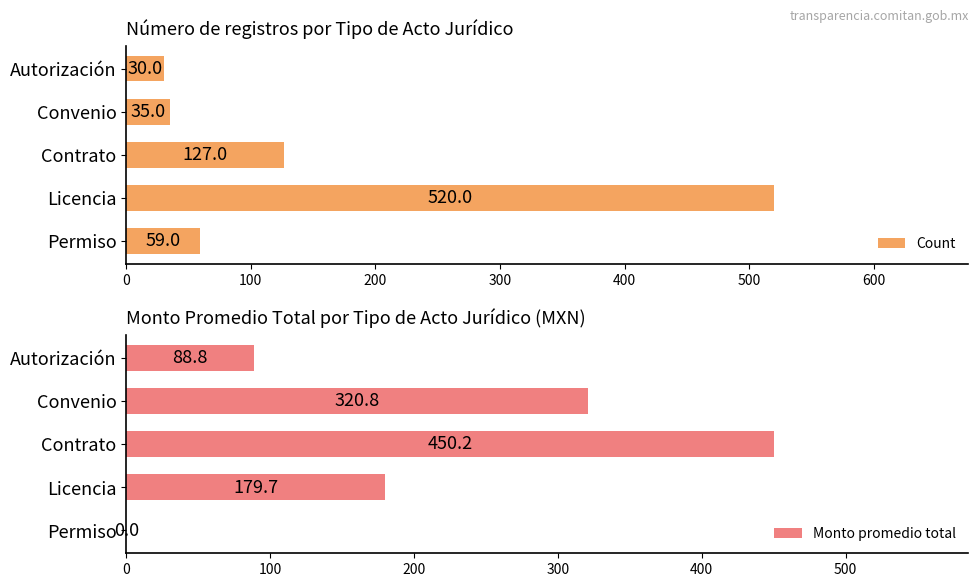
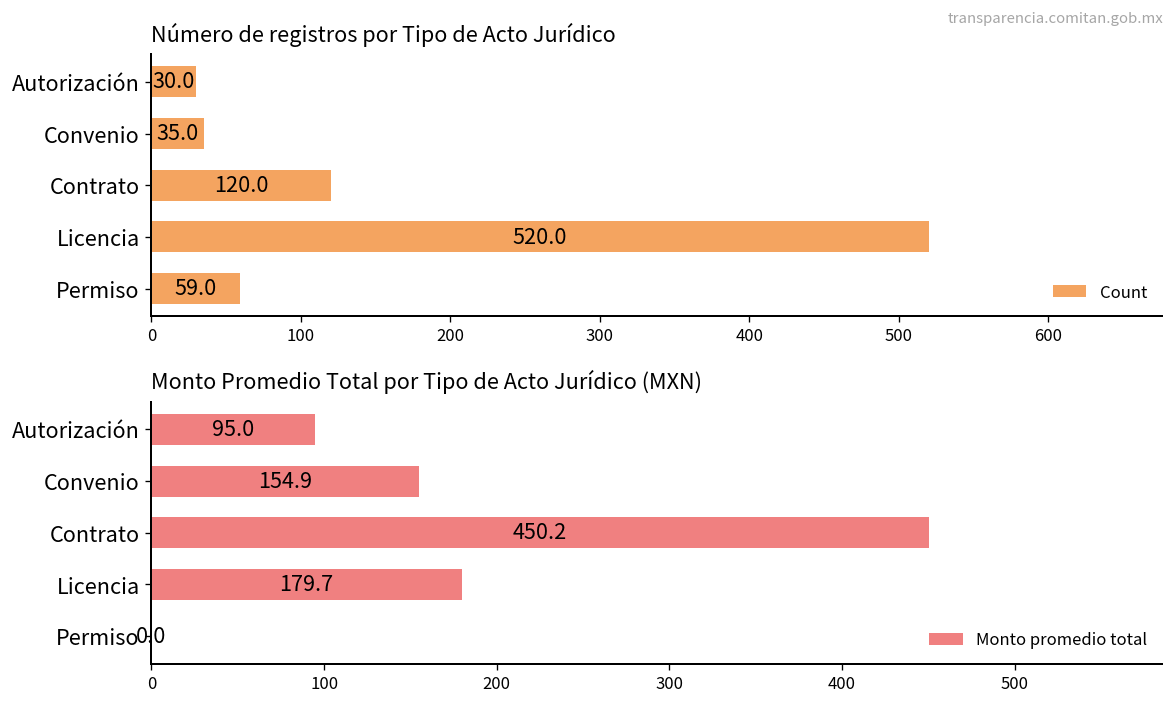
  {
    "Número de registros por Tipo de Acto Jurídico": {
      "Autorización": 30.0,
      "Convenio": 35.0,
-     "Contrato": 127.0,
+     "Contrato": 120.0,
      "Licencia": 520.0,
      "Permiso": 59.0
    },
    "Monto Promedio Total por Tipo de Acto Jurídico (MXN)": {
-     "Autorización": 88.8,
-     "Convenio": 320.8,
+     "Autorización": 95.0,
+     "Convenio": 154.9,
      "Contrato": 450.2,
      "Licencia": 179.7,
      "Permiso": 0.0
    }
  }
